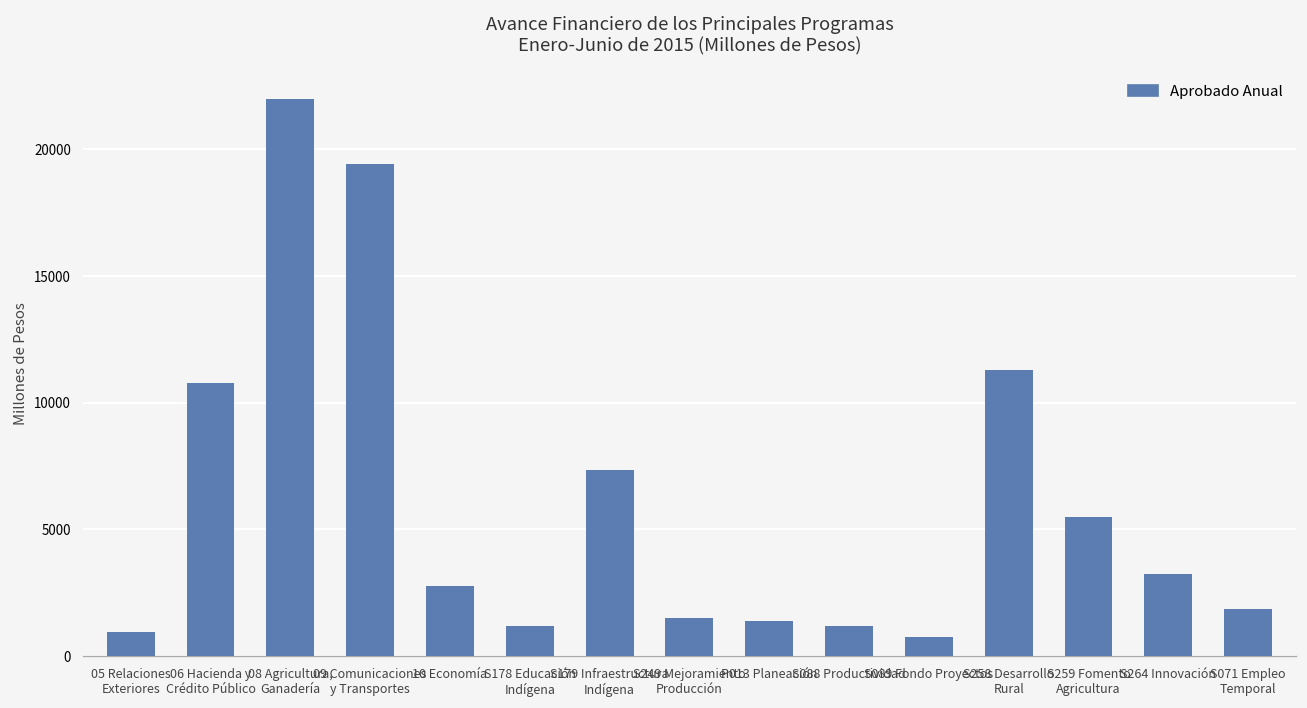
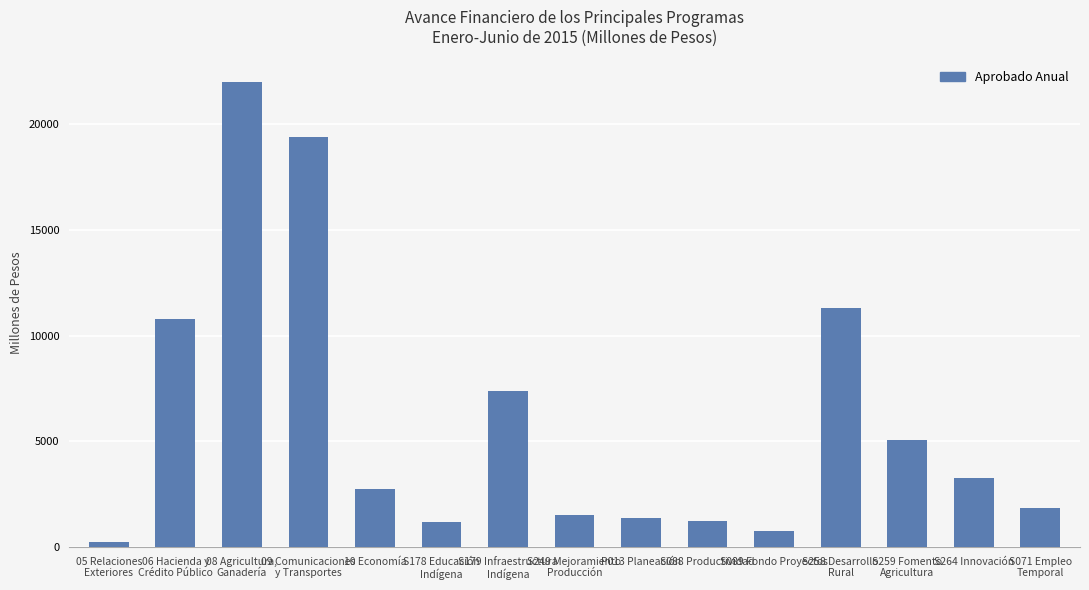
  {
-   "05 Relaciones Exteriores": 1000,
+   "05 Relaciones Exteriores": 200,
    "06 Hacienda y Crédito Público": 10800,
-   "S259 Fomento Agricultura": 5500,
+   "S259 Fomento Agricultura": 5000,
    "S264 Innovación": 3300,
    "S071 Empleo Temporal": 1900
  }
